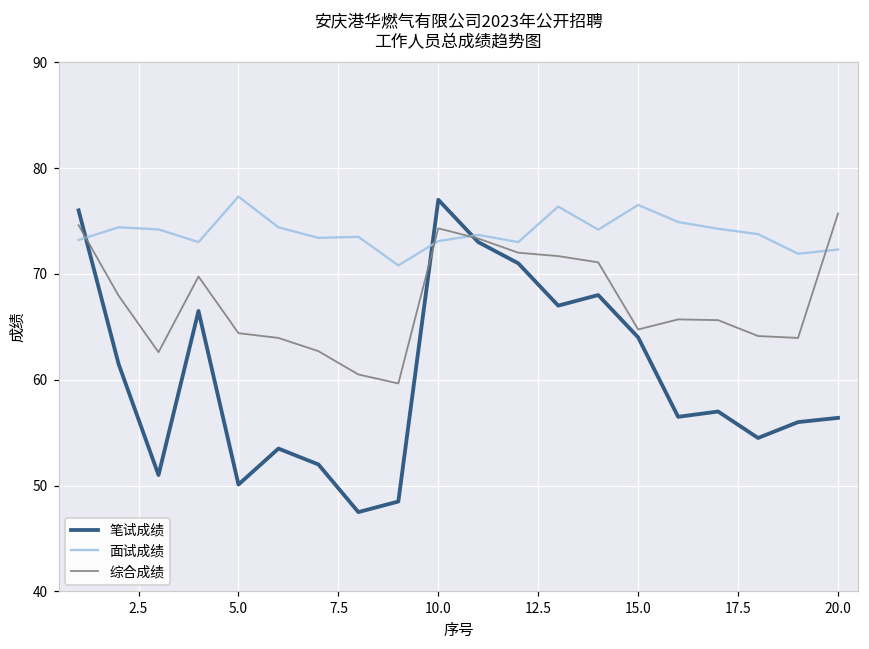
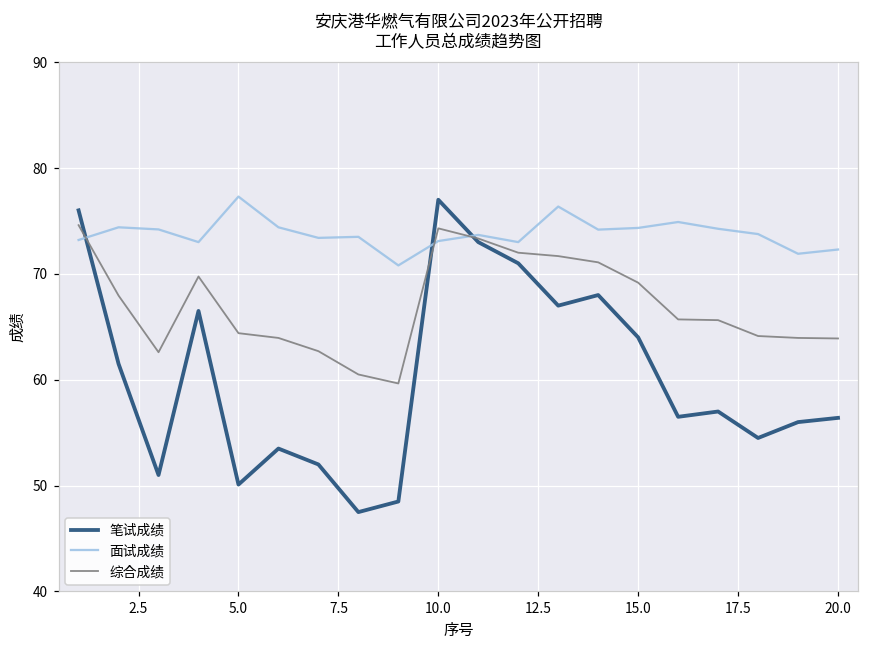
  {
    "笔试成绩": {
      "5.0": 50,
      "10.0": 77,
      "15.0": 64,
      "20.0": 56
    },
    "面试成绩": {
      "5.0": 77,
      "10.0": 73,
-     "15.0": 77,
+     "15.0": 74,
      "20.0": 72
    },
    "综合成绩": {
      "5.0": 64,
      "10.0": 74,
-     "15.0": 65,
-     "20.0": 76
+     "15.0": 69,
+     "20.0": 64
    }
  }
